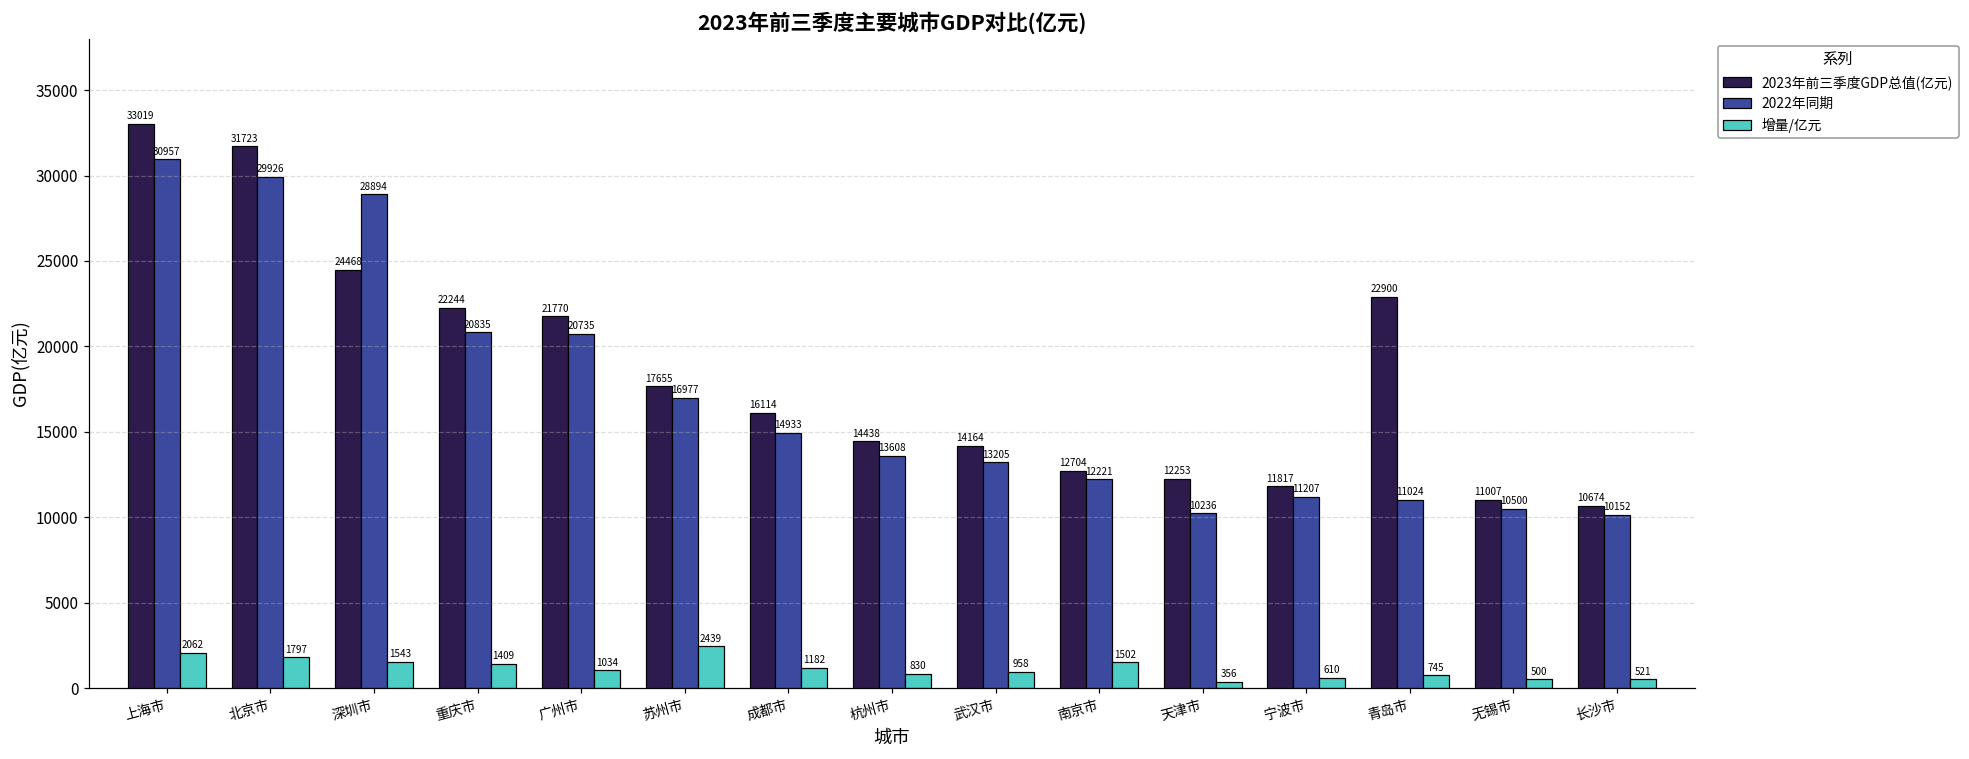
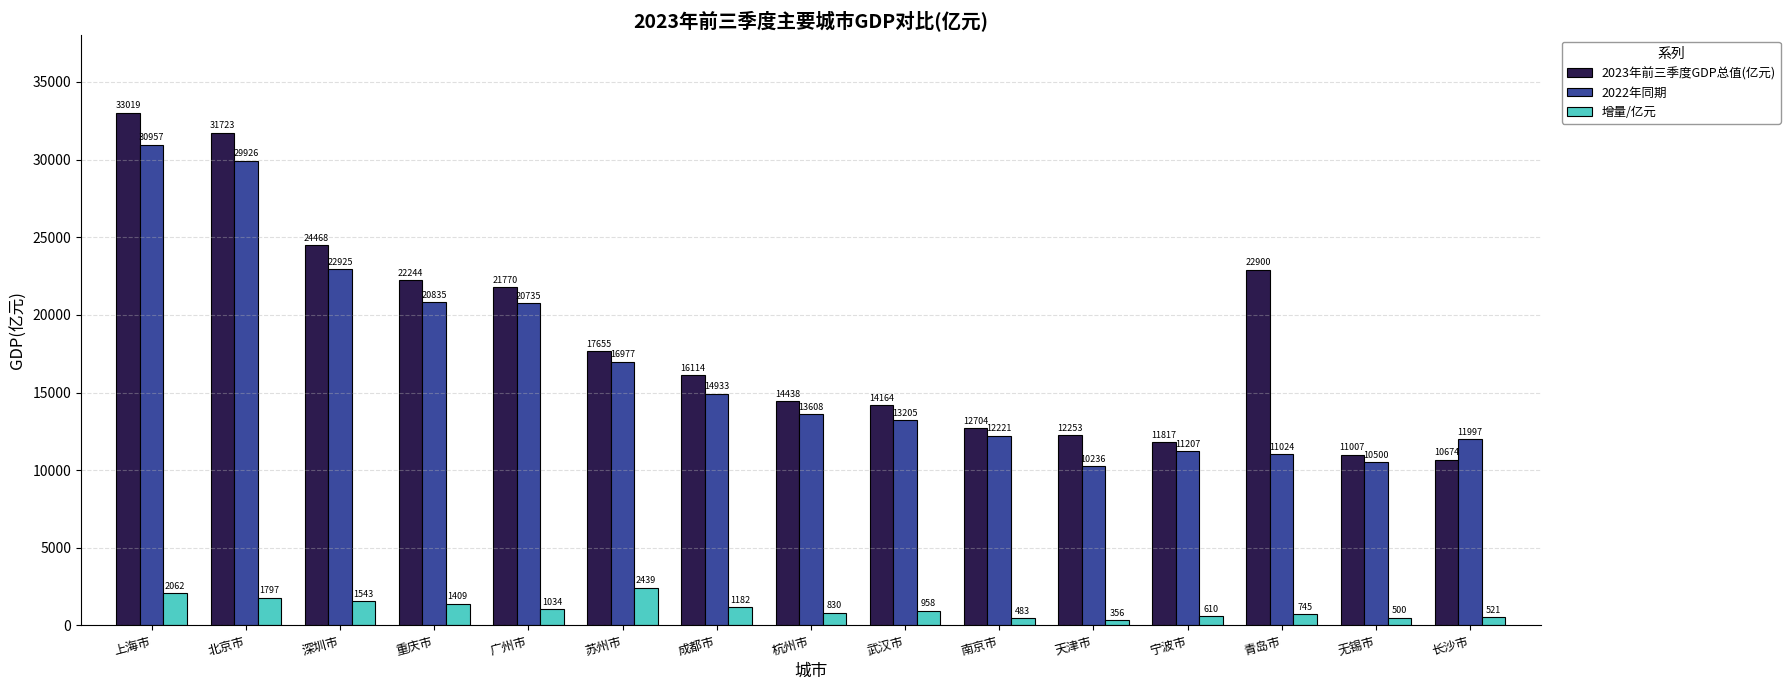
  {
    "2023年前三季度GDP总值(亿元)": {
      "上海市": 33019,
      "北京市": 31723,
      "深圳市": 24468,
      "重庆市": 22244,
      "广州市": 21770,
      "苏州市": 17655,
      "成都市": 16114,
      "杭州市": 14438,
      "武汉市": 14164,
      "南京市": 12704,
      "天津市": 12253,
      "宁波市": 11817,
      "青岛市": 22900,
      "无锡市": 11007,
      "长沙市": 10674
    },
    "2022年同期": {
      "上海市": 30957,
      "北京市": 29926,
-     "深圳市": 28894,
+     "深圳市": 22925,
      "重庆市": 20835,
      "广州市": 20735,
      "苏州市": 16977,
      "成都市": 14933,
      "杭州市": 13608,
      "武汉市": 13205,
      "南京市": 12221,
      "天津市": 10236,
      "宁波市": 11207,
      "青岛市": 11024,
      "无锡市": 10500,
-     "长沙市": 10152
+     "长沙市": 11997
    },
    "增量/亿元": {
      "上海市": 2062,
      "北京市": 1797,
      "深圳市": 1543,
      "重庆市": 1409,
      "广州市": 1034,
      "苏州市": 2439,
      "成都市": 1182,
      "杭州市": 830,
      "武汉市": 958,
-     "南京市": 1502,
+     "南京市": 483,
      "天津市": 356,
      "宁波市": 610,
      "青岛市": 745,
      "无锡市": 500,
      "长沙市": 521
    }
  }
